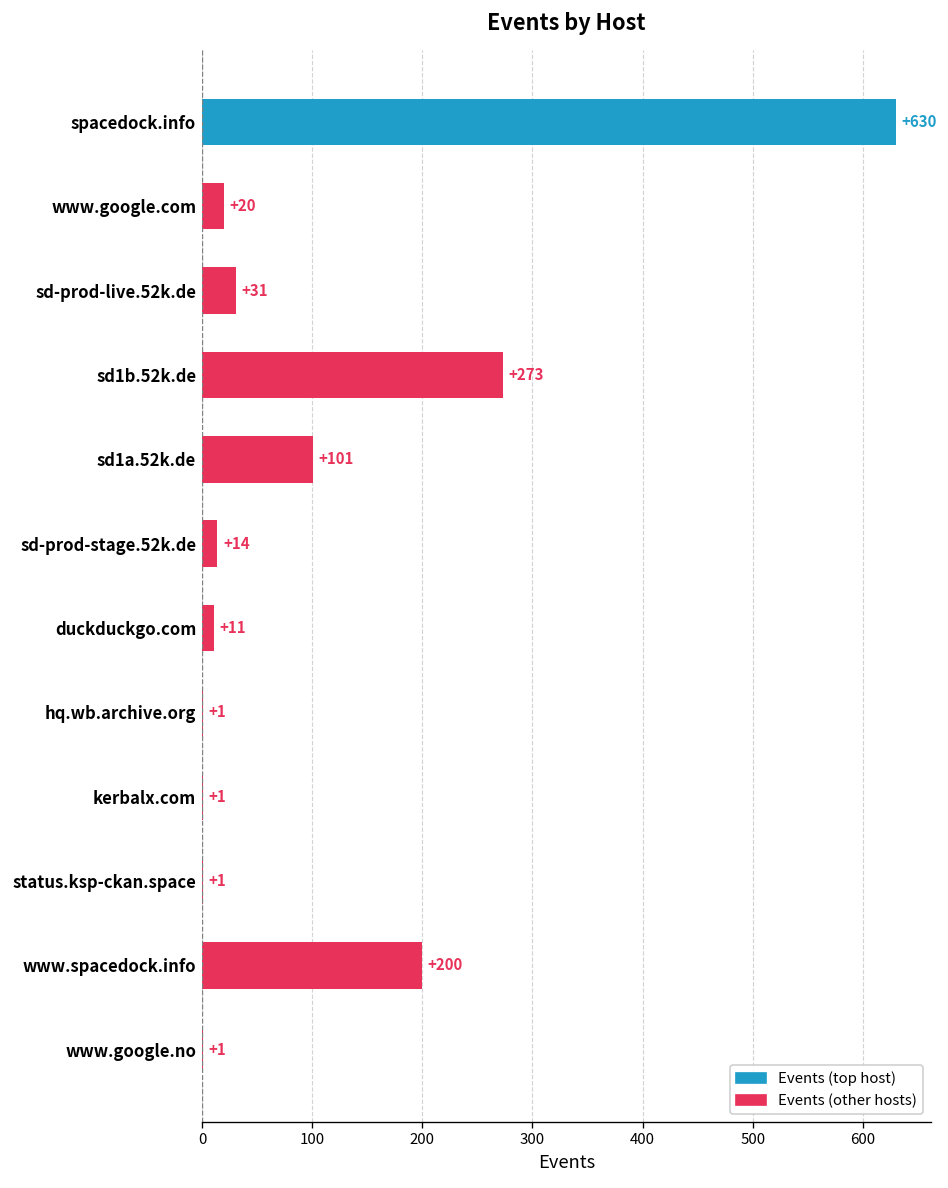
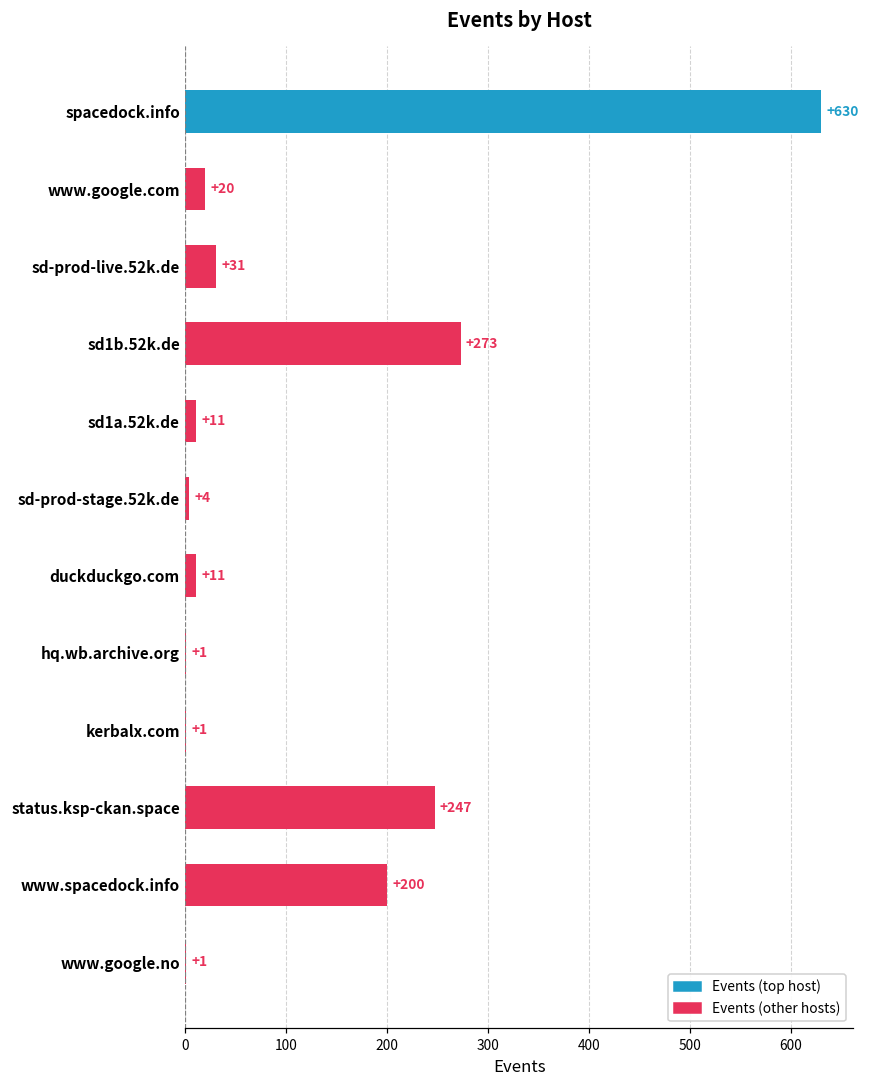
  {
    "spacedock.info": "+630",
    "www.google.com": "+20",
    "sd-prod-live.52k.de": "+31",
    "sd1b.52k.de": "+273",
-   "sd1a.52k.de": "+101",
-   "sd-prod-stage.52k.de": "+14",
+   "sd1a.52k.de": "+11",
+   "sd-prod-stage.52k.de": "+4",
    "duckduckgo.com": "+11",
    "hq.wb.archive.org": "+1",
    "kerbalx.com": "+1",
-   "status.ksp-ckan.space": "+1",
+   "status.ksp-ckan.space": "+247",
    "www.spacedock.info": "+200",
    "www.google.no": "+1"
  }
